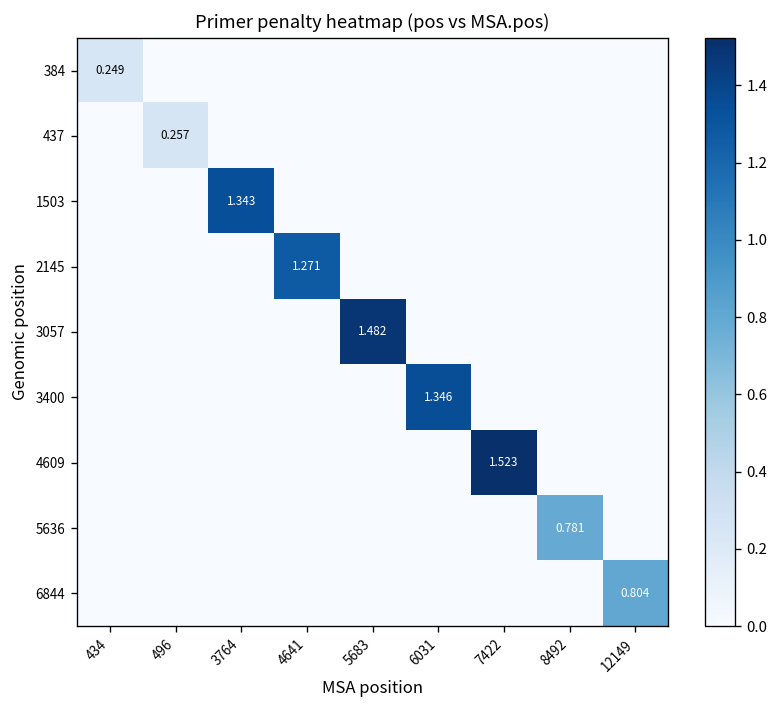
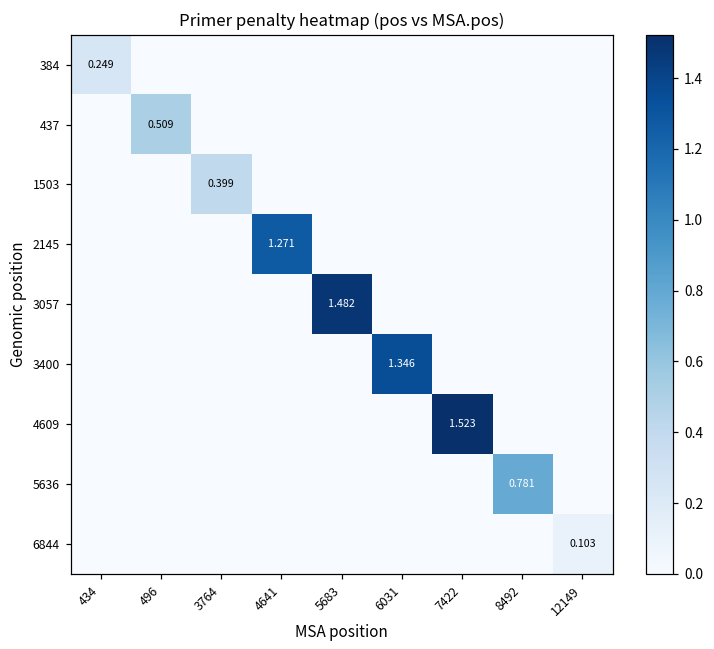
  {
    "384": {
      "434": 0.249
    },
    "437": {
-     "496": 0.257
+     "496": 0.509
    },
    "1503": {
-     "3764": 1.343
+     "3764": 0.399
    },
    "2145": {
      "4641": 1.271
    },
    "3057": {
      "5683": 1.482
    },
    "3400": {
      "6031": 1.346
    },
    "4609": {
      "7422": 1.523
    },
    "5636": {
      "8492": 0.781
    },
    "6844": {
-     "12149": 0.804
+     "12149": 0.103
    }
  }
